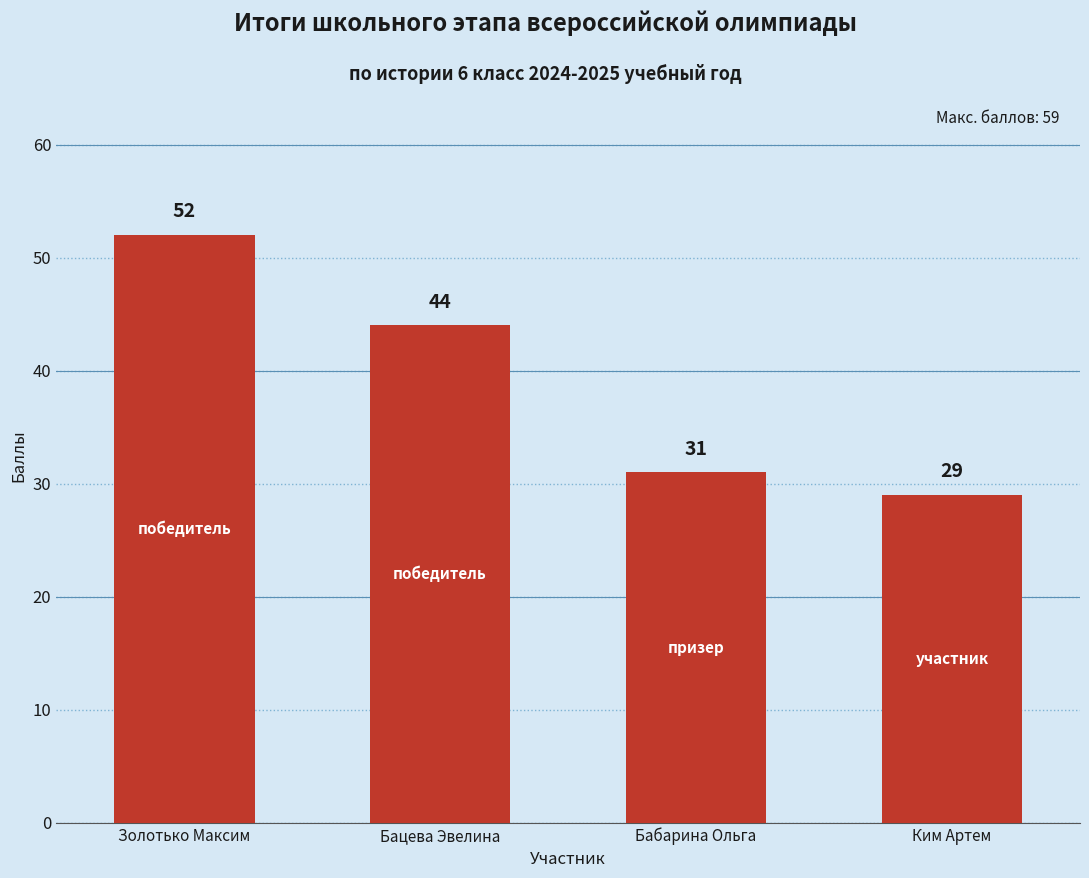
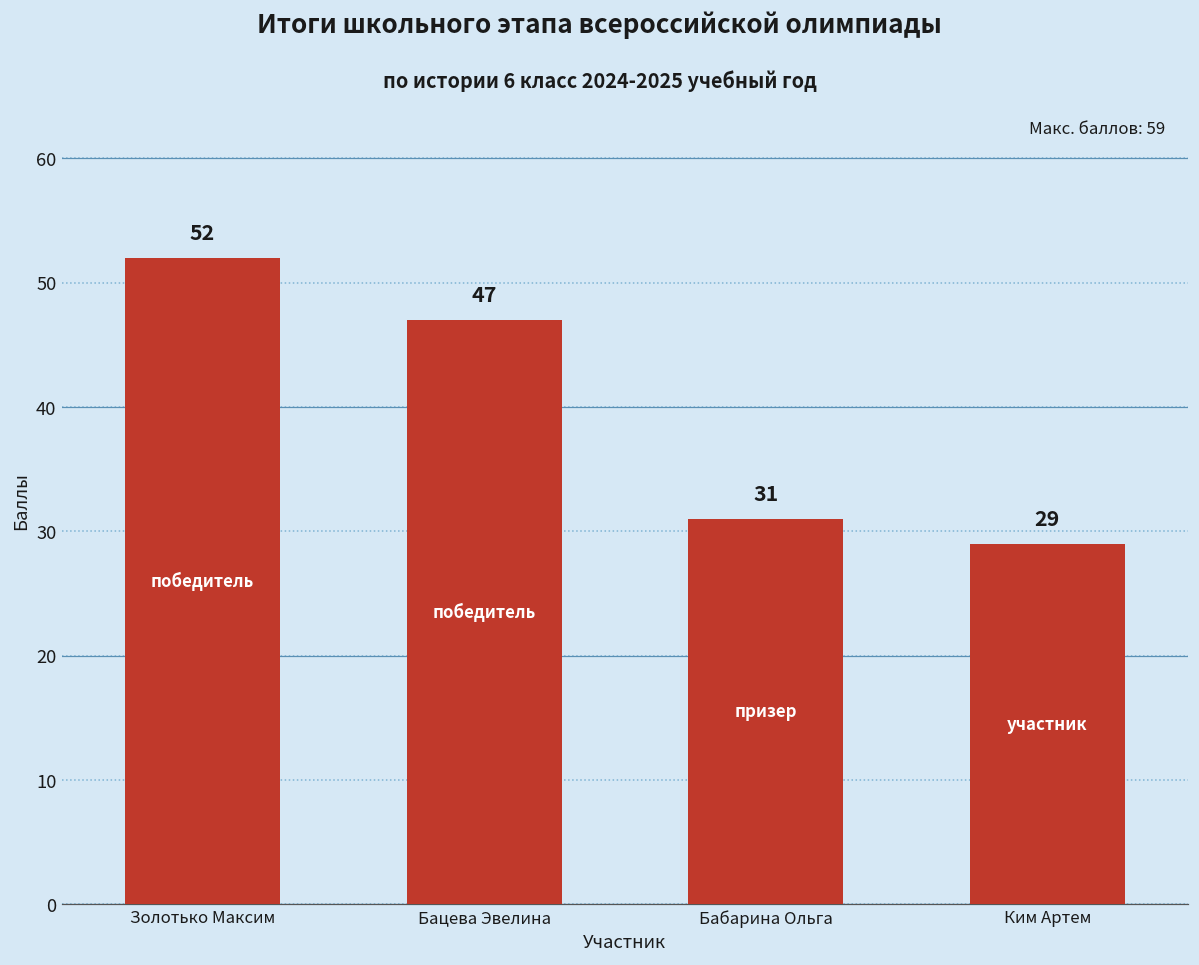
  {
    "Золотько Максим": 52,
-   "Бацева Эвелина": 44,
+   "Бацева Эвелина": 47,
    "Бабарина Ольга": 31,
    "Ким Артем": 29
  }
